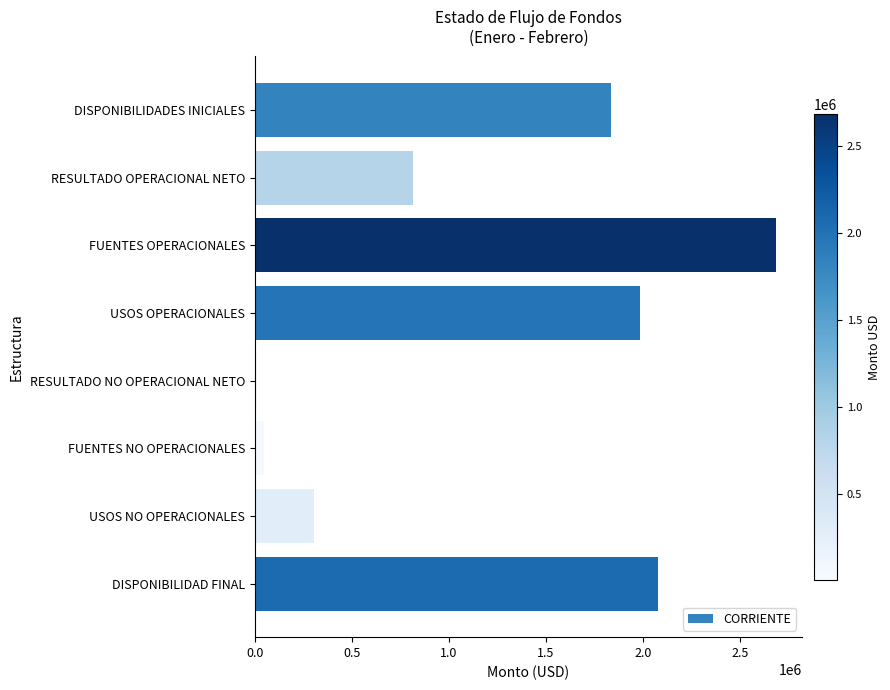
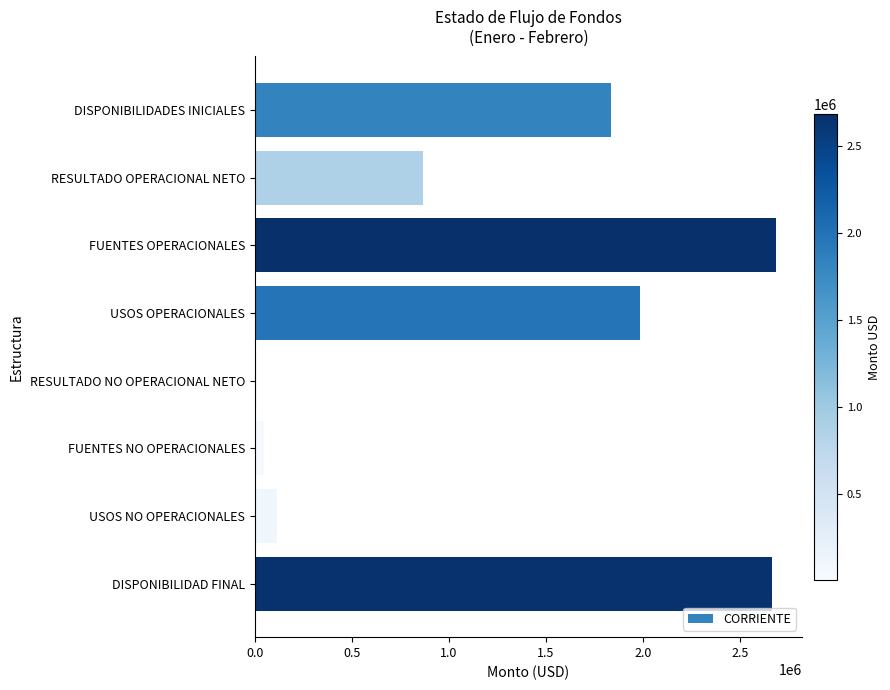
  {
    "DISPONIBILIDADES INICIALES": 1840000,
-   "RESULTADO OPERACIONAL NETO": 820000,
+   "RESULTADO OPERACIONAL NETO": 870000,
    "FUENTES OPERACIONALES": 2690000,
    "USOS OPERACIONALES": 1980000,
    "FUENTES NO OPERACIONALES": 50000,
-   "USOS NO OPERACIONALES": 310000,
-   "DISPONIBILIDAD FINAL": 2080000
+   "USOS NO OPERACIONALES": 120000,
+   "DISPONIBILIDAD FINAL": 2660000
  }
